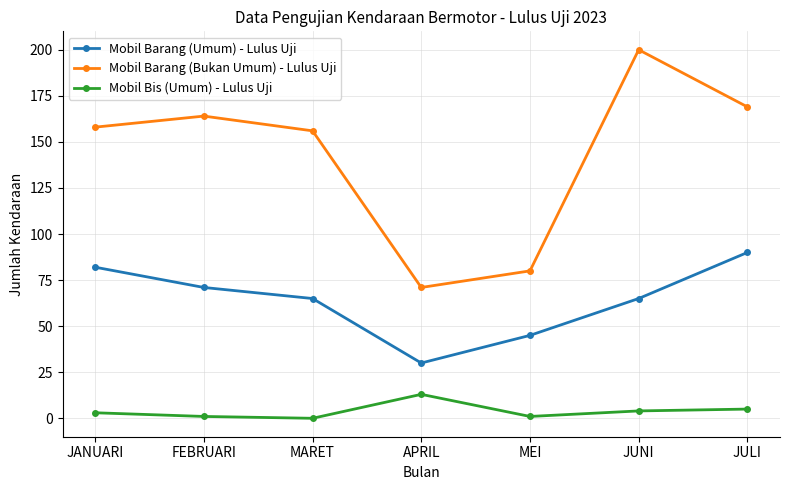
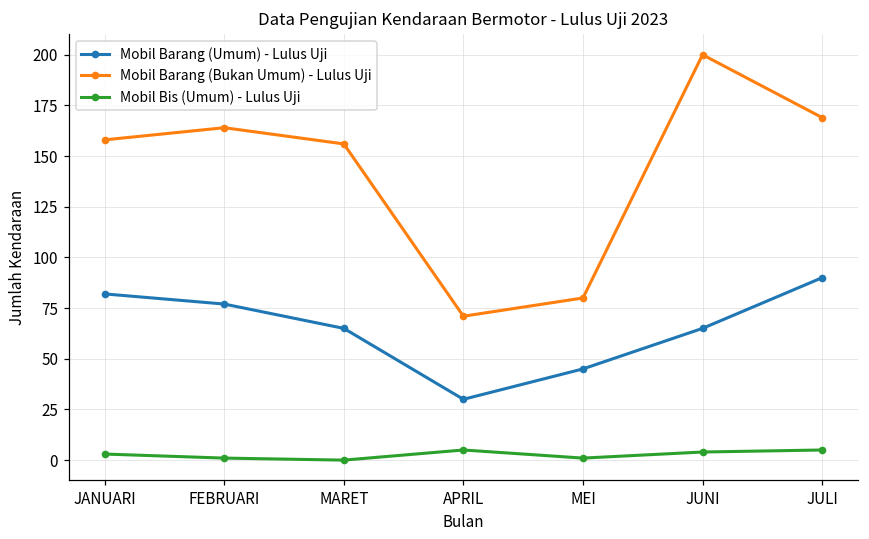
  {
    "Mobil Barang (Umum) - Lulus Uji": {
      "JANUARI": 82,
-     "FEBRUARI": 71,
+     "FEBRUARI": 77,
      "MARET": 65,
      "APRIL": 30,
      "MEI": 45,
      "JUNI": 65,
      "JULI": 90
    },
    "Mobil Barang (Bukan Umum) - Lulus Uji": {
      "JANUARI": 158,
      "FEBRUARI": 164,
      "MARET": 156,
      "APRIL": 71,
      "MEI": 80,
      "JUNI": 200,
      "JULI": 169
    },
    "Mobil Bis (Umum) - Lulus Uji": {
      "JANUARI": 3,
      "FEBRUARI": 1,
      "MARET": 0,
-     "APRIL": 13,
+     "APRIL": 5,
      "MEI": 1,
      "JUNI": 4,
      "JULI": 5
    }
  }
